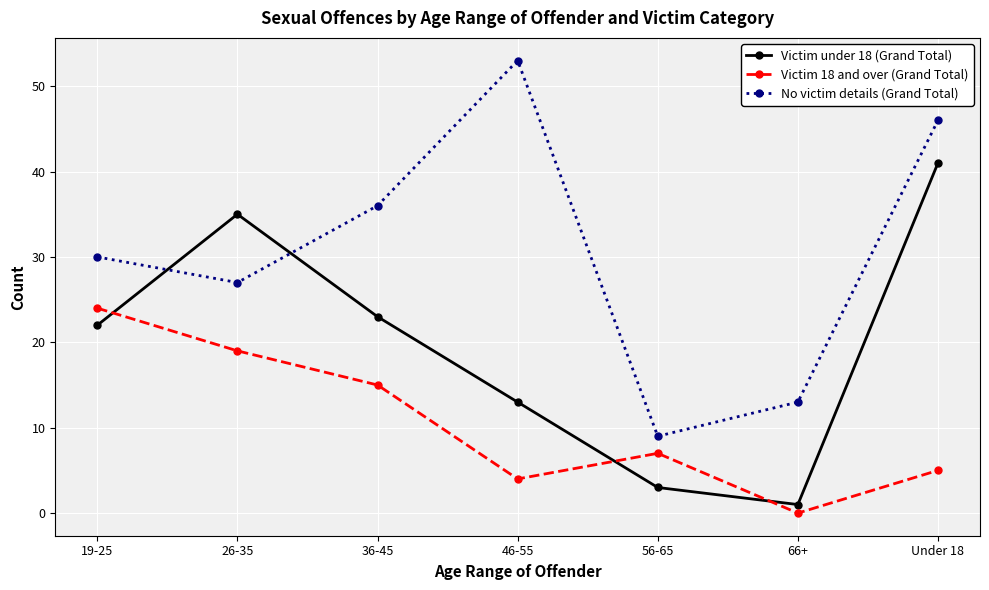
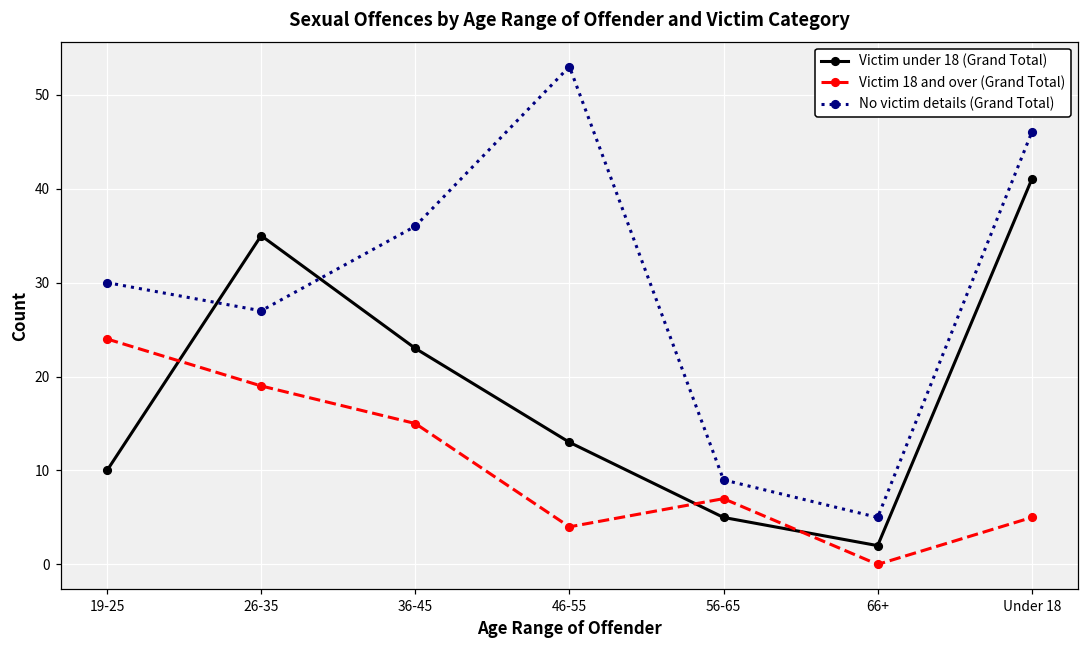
  {
    "Victim under 18 (Grand Total)": {
-     "19-25": 22,
+     "19-25": 10,
      "26-35": 35,
      "36-45": 23,
      "46-55": 13,
-     "56-65": 3,
-     "66+": 1,
+     "56-65": 5,
+     "66+": 2,
      "Under 18": 41
    },
    "Victim 18 and over (Grand Total)": {
      "19-25": 24,
      "26-35": 19,
      "36-45": 15,
      "46-55": 4,
      "56-65": 7,
      "66+": 0,
      "Under 18": 5
    },
    "No victim details (Grand Total)": {
      "19-25": 30,
      "26-35": 27,
      "36-45": 36,
      "46-55": 53,
      "56-65": 9,
-     "66+": 13,
+     "66+": 5,
      "Under 18": 46
    }
  }
